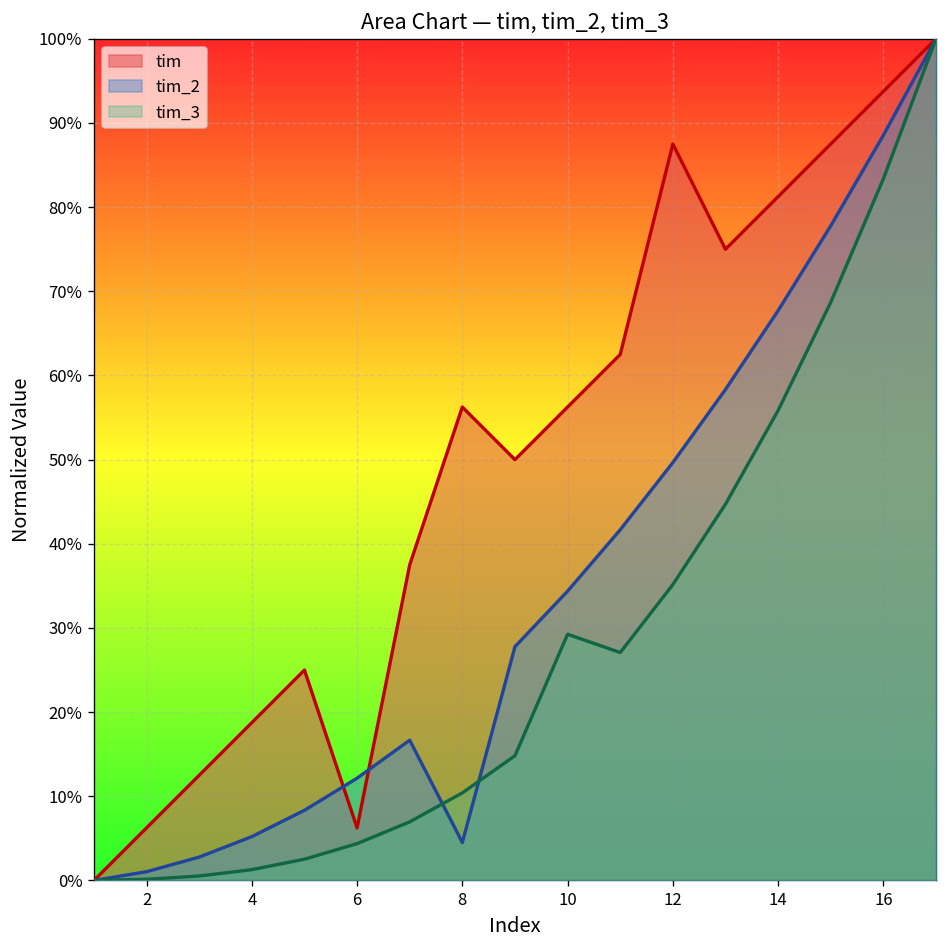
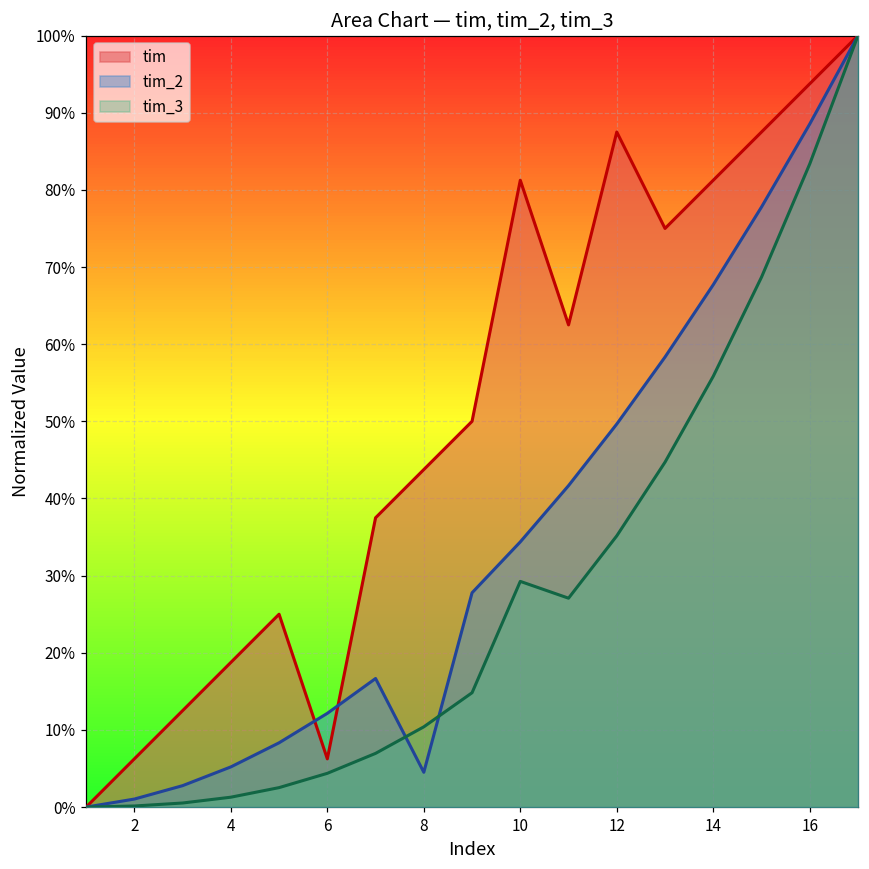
  {
    "tim": {
      "2": "6%",
      "4": "19%",
      "6": "6%",
-     "8": "56%",
-     "10": "56%",
+     "8": "44%",
+     "10": "81%",
      "12": "88%",
      "14": "81%",
      "16": "94%"
    },
    "tim_2": {
      "2": "1%",
      "4": "5%",
      "6": "12%",
      "8": "5%",
      "10": "34%",
      "12": "50%",
      "14": "68%",
      "16": "89%"
    },
    "tim_3": {
      "2": "0%",
      "4": "1%",
      "6": "4%",
      "8": "10%",
      "10": "29%",
      "12": "35%",
      "14": "56%",
      "16": "83%"
    }
  }
